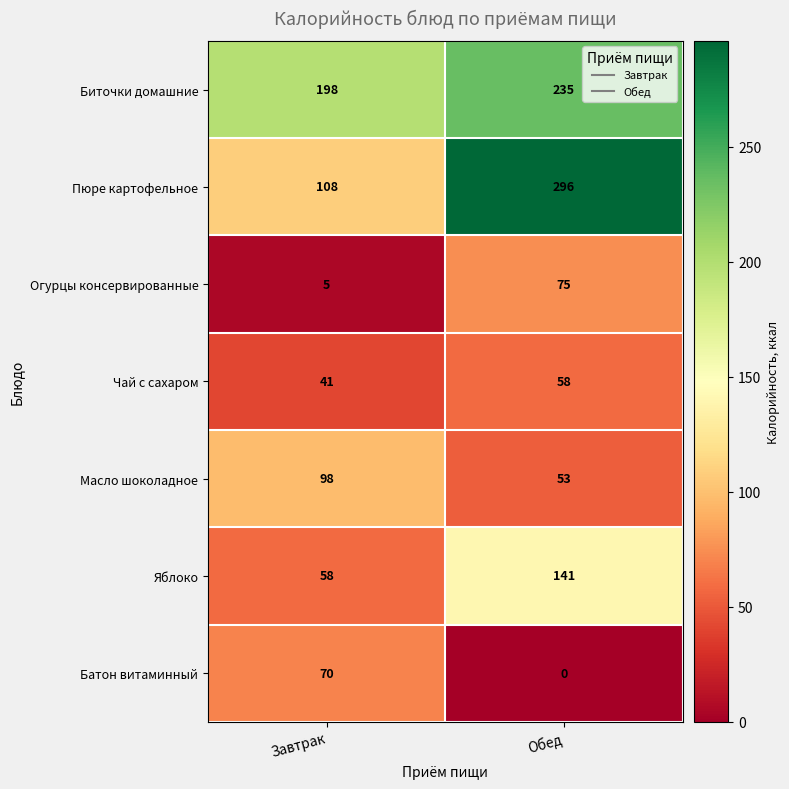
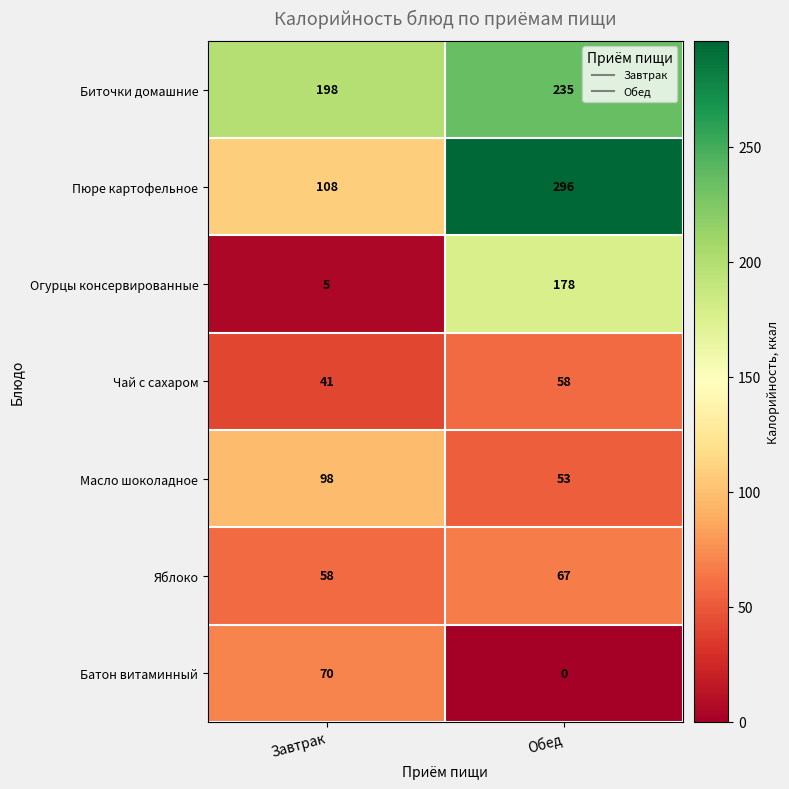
  {
    "Биточки домашние": {
      "Завтрак": 198,
      "Обед": 235
    },
    "Пюре картофельное": {
      "Завтрак": 108,
      "Обед": 296
    },
    "Огурцы консервированные": {
      "Завтрак": 5,
-     "Обед": 75
+     "Обед": 178
    },
    "Чай с сахаром": {
      "Завтрак": 41,
      "Обед": 58
    },
    "Масло шоколадное": {
      "Завтрак": 98,
      "Обед": 53
    },
    "Яблоко": {
      "Завтрак": 58,
-     "Обед": 141
+     "Обед": 67
    },
    "Батон витаминный": {
      "Завтрак": 70,
      "Обед": 0
    }
  }
